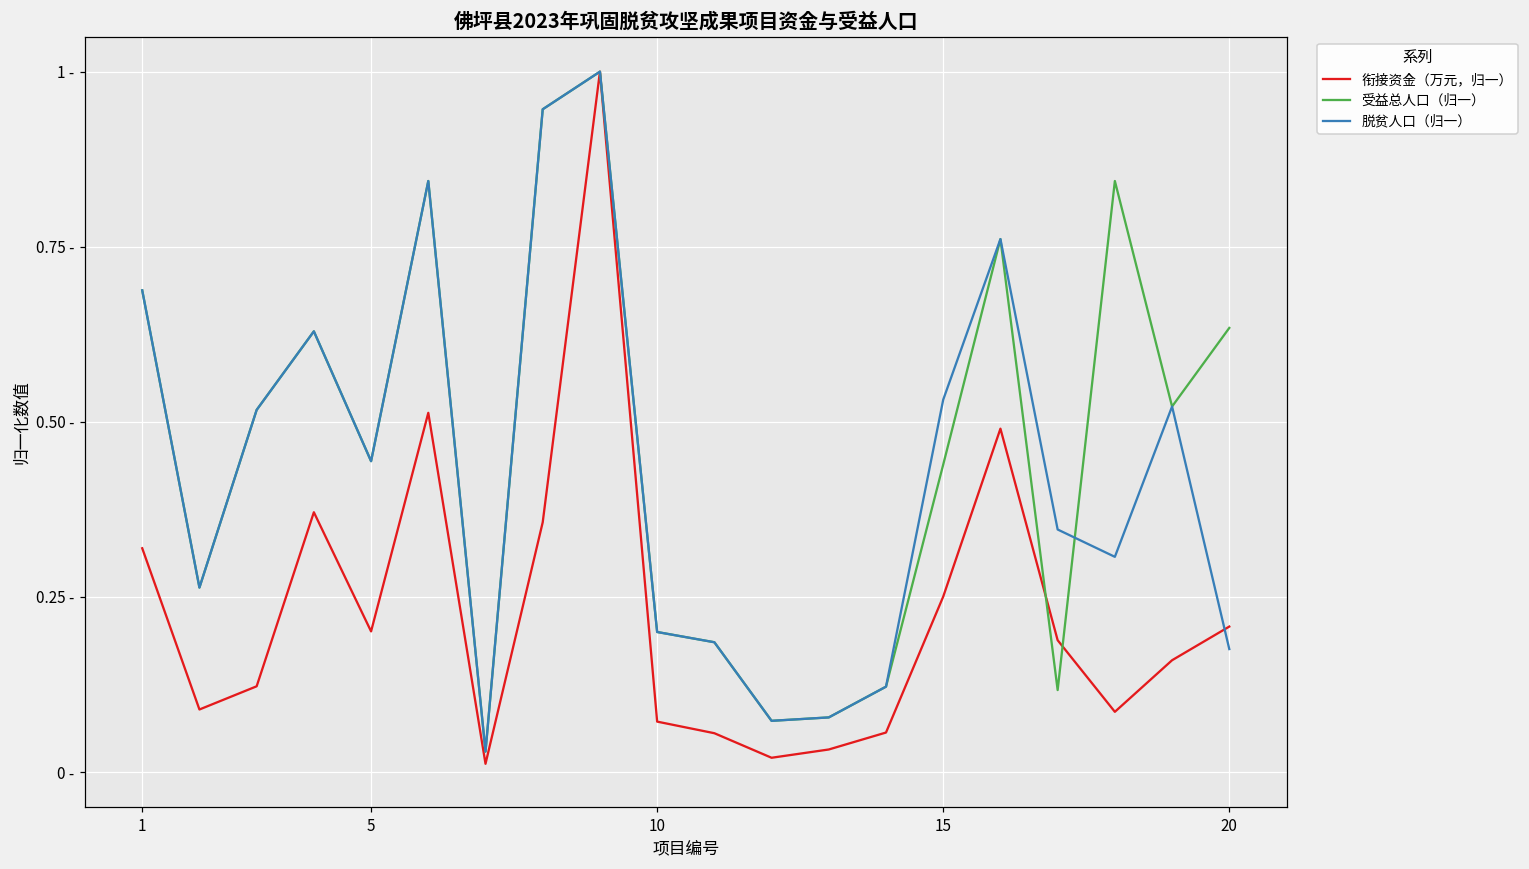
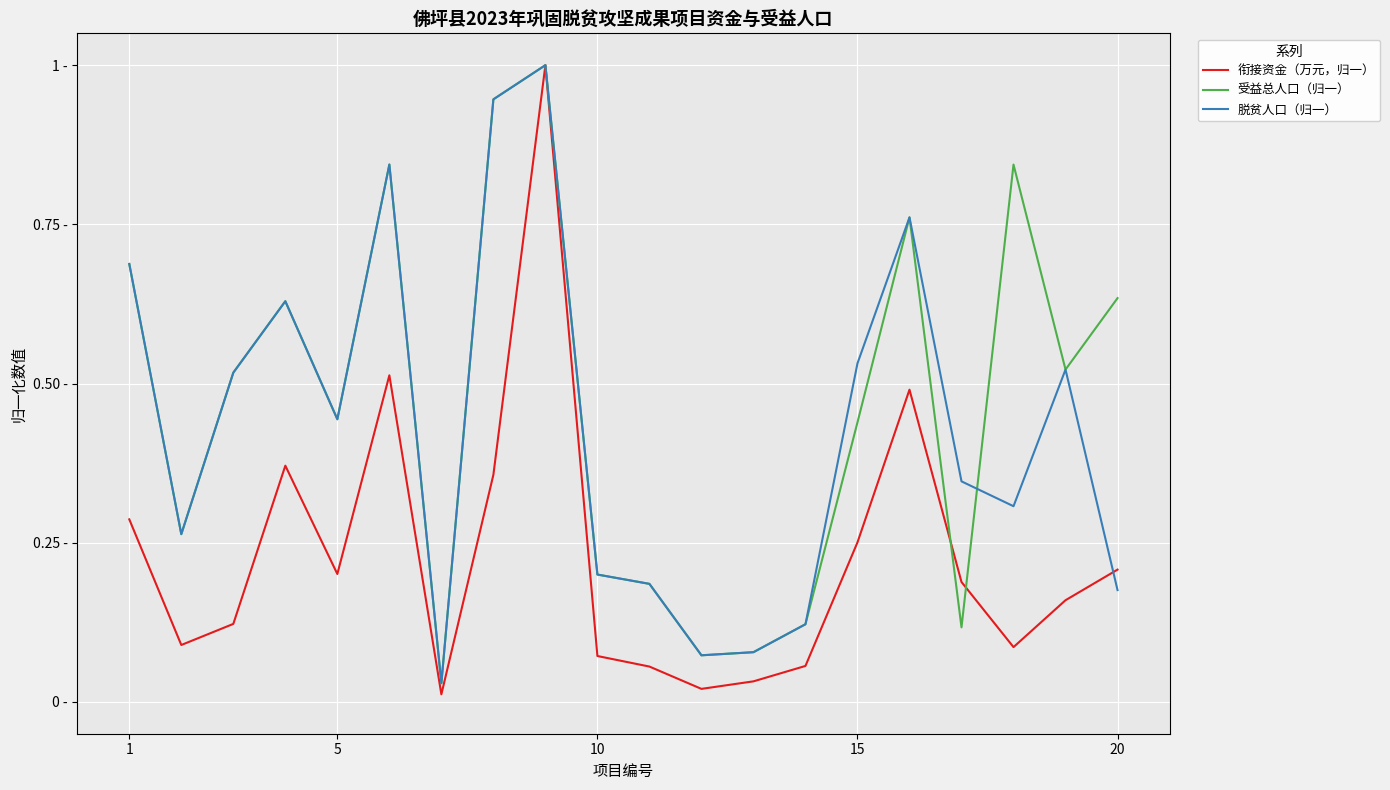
  {
    "衔接资金（万元，归一）": {
-     "1": "0.32 -",
+     "1": "0.29 -",
      "5": "0.20 -",
      "10": "0.07 -",
      "15": "0.25 -",
      "20": "0.21 -"
    },
    "受益总人口（归一）": {
      "15": "0.44 -",
      "20": "0.63 -"
    },
    "脱贫人口（归一）": {
      "15": "0.53 -",
      "20": "0.18 -"
    }
  }
